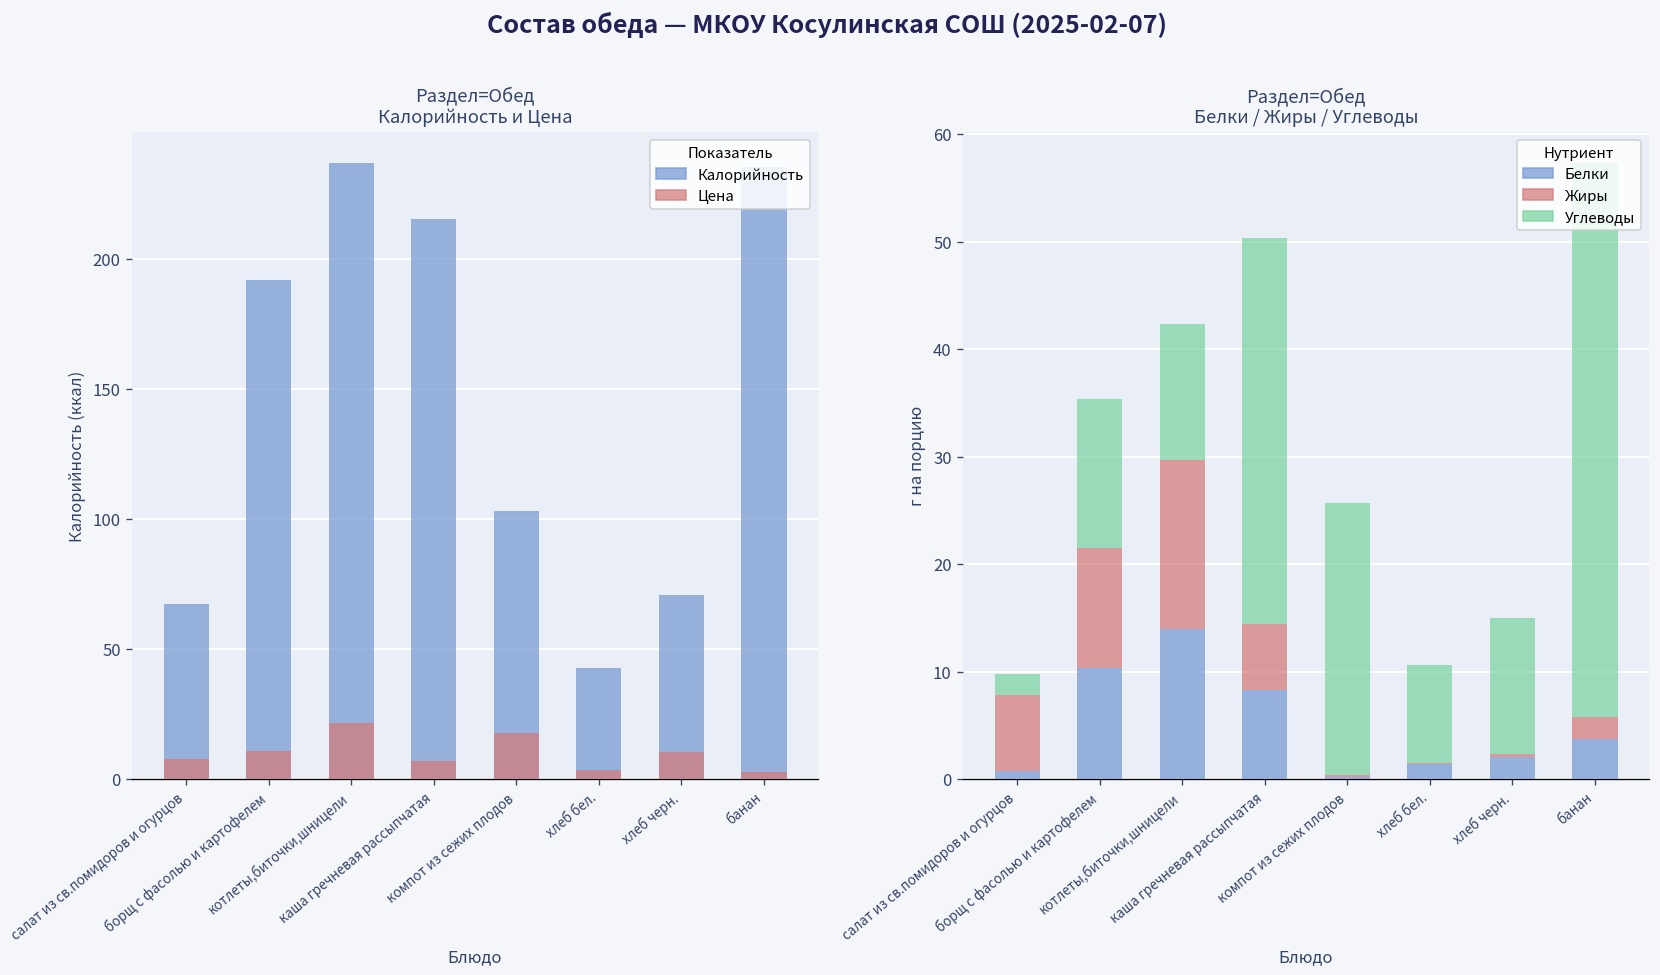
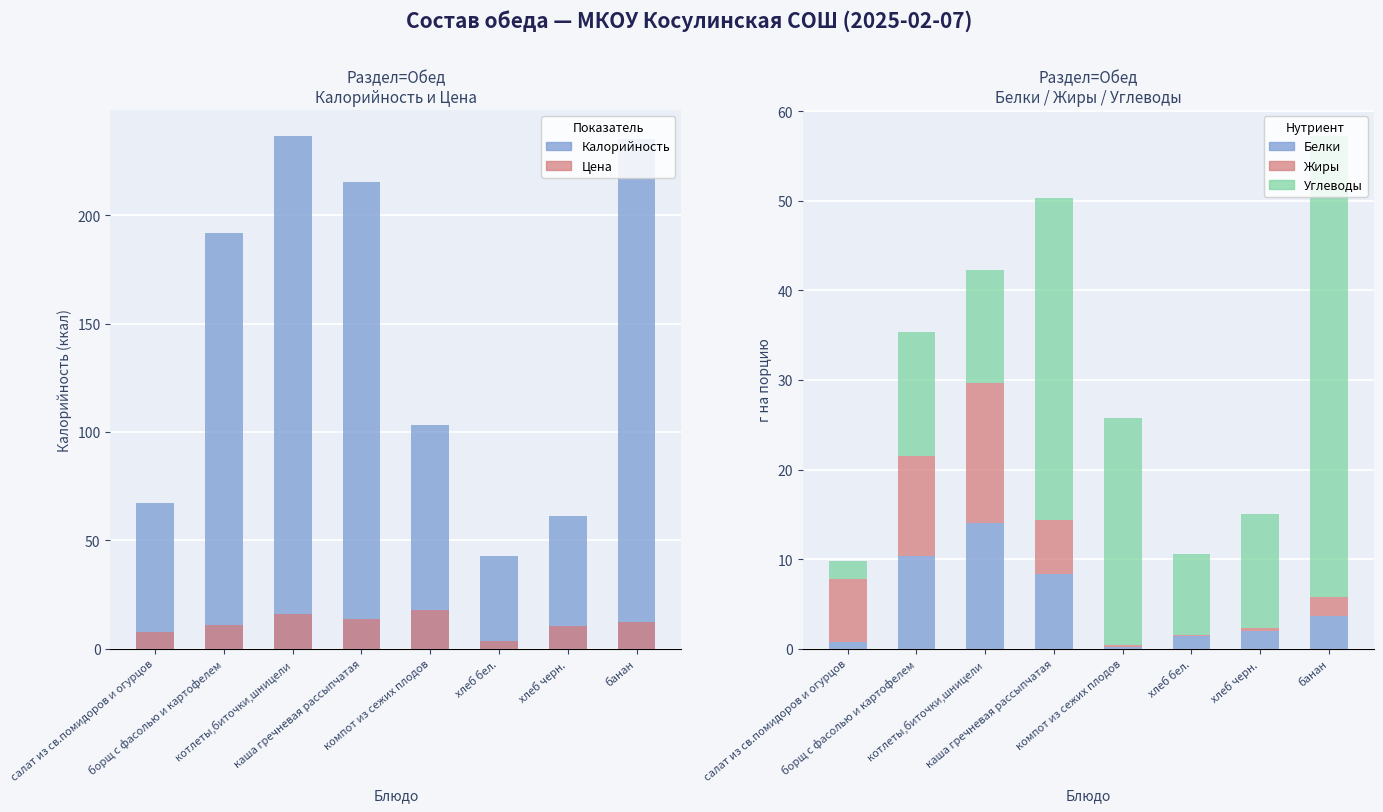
  {
    "Раздел=Обед Калорийность и Цена": {
      "Калорийность": {
        "салат из св.помидоров и огурцов": 67,
        "борщ с фасолью и картофелем": 192,
        "котлеты,биточки,шницели": 237,
        "каша гречневая рассыпчатая": 216,
        "компот из сежих плодов": 103,
        "хлеб бел.": 43,
-       "хлеб черн.": 71
+       "хлеб черн.": 61
      },
      "Цена": {
-       "котлеты,биточки,шницели": 21,
-       "каша гречневая рассыпчатая": 7,
-       "банан": 3
+       "котлеты,биточки,шницели": 16,
+       "каша гречневая рассыпчатая": 13,
+       "банан": 12
      }
    },
    "Раздел=Обед Белки / Жиры / Углеводы": {
      "Белки": {
        "салат из св.помидоров и огурцов": 1,
        "борщ с фасолью и картофелем": 10,
        "котлеты,биточки,шницели": 14,
        "каша гречневая рассыпчатая": 8,
        "хлеб бел.": 1,
        "хлеб черн.": 2,
        "банан": 4
      },
      "Жиры": {
        "салат из св.помидоров и огурцов": 7,
        "борщ с фасолью и картофелем": 11,
        "котлеты,биточки,шницели": 16,
        "каша гречневая рассыпчатая": 6,
        "хлеб черн.": 0,
        "банан": 2
      },
      "Углеводы": {
        "салат из св.помидоров и огурцов": 2,
        "борщ с фасолью и картофелем": 14,
        "котлеты,биточки,шницели": 13,
        "каша гречневая рассыпчатая": 36,
        "компот из сежих плодов": 25,
        "хлеб бел.": 9,
        "хлеб черн.": 13
      }
    }
  }
